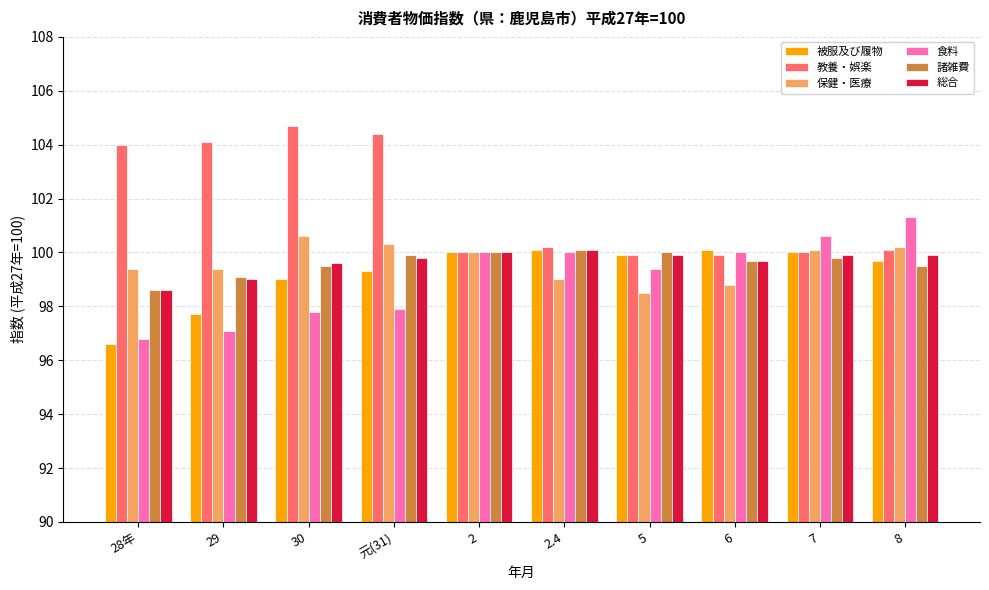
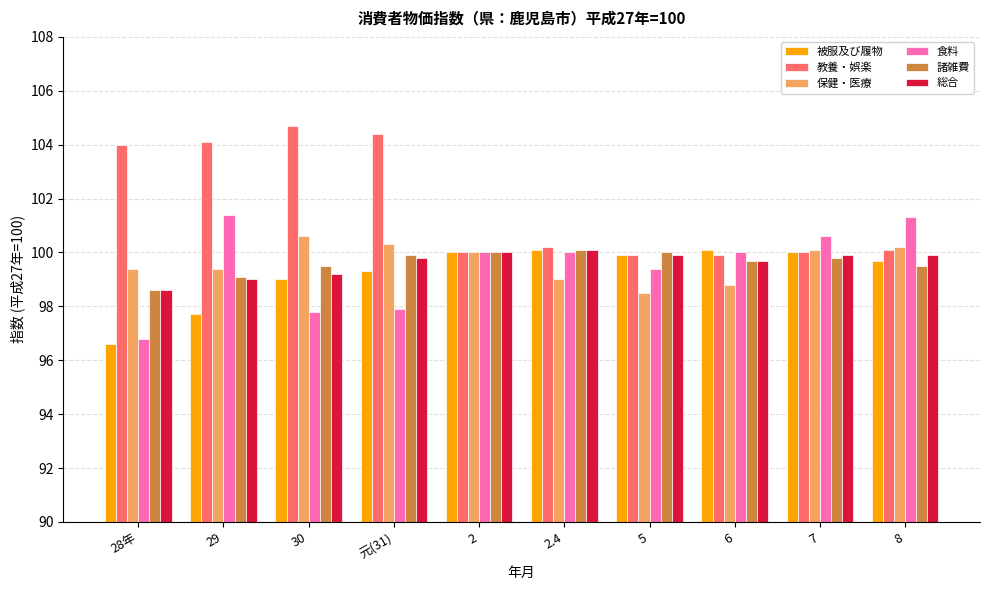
  {
    "被服及び履物": {
      "28年": 96.6,
      "29": 97.7,
      "30": 99.0,
      "元(31)": 99.3,
      "2": 100.0,
      "2.4": 100.1,
      "5": 99.9,
      "6": 100.1,
      "7": 100.0,
      "8": 99.7
    },
    "食料": {
      "28年": 96.8,
-     "29": 97.1,
+     "29": 101.4,
      "30": 97.8,
      "元(31)": 97.9,
      "2": 100.0,
      "2.4": 100.0,
      "5": 99.4,
      "6": 100.0,
      "7": 100.6,
      "8": 101.3
    },
    "総合": {
      "28年": 98.6,
      "29": 99.0,
-     "30": 99.6,
+     "30": 99.2,
      "元(31)": 99.8,
      "2": 100.0,
      "2.4": 100.1,
      "5": 99.9,
      "6": 99.7,
      "7": 99.9,
      "8": 99.9
    }
  }
